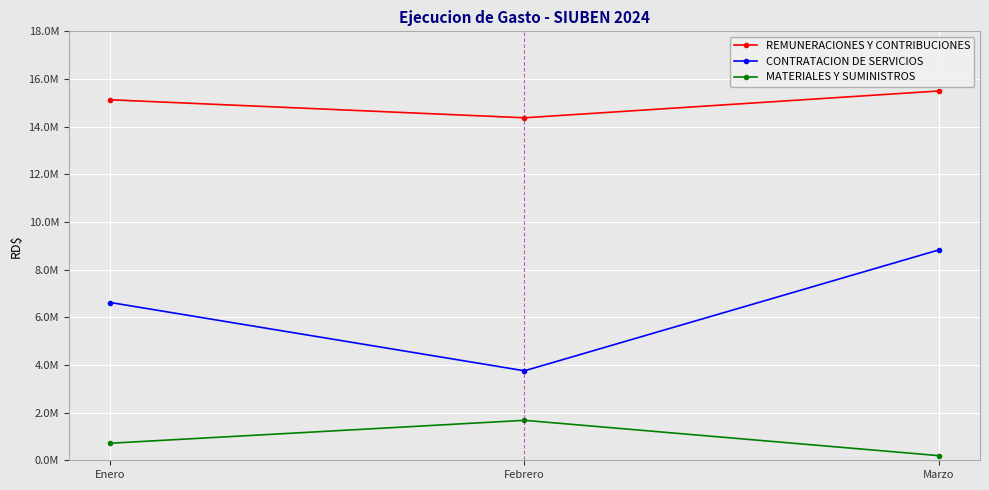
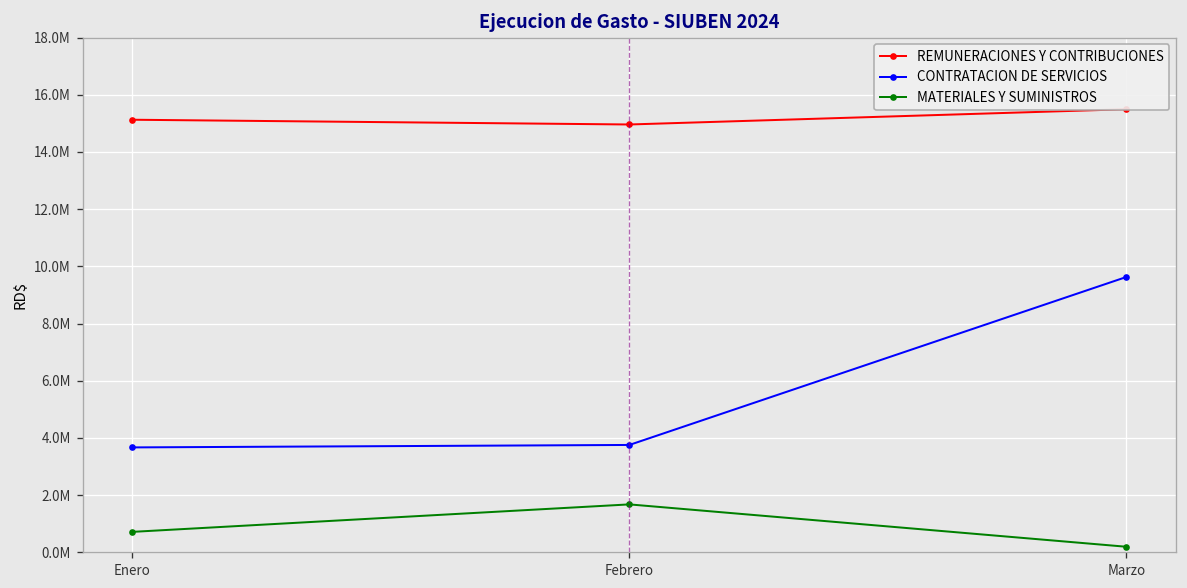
  {
    "REMUNERACIONES Y CONTRIBUCIONES": {
      "Enero": 15100000,
-     "Febrero": 14400000,
+     "Febrero": 15000000,
      "Marzo": 15500000
    },
    "CONTRATACION DE SERVICIOS": {
-     "Enero": 6600000,
+     "Enero": 3700000,
      "Febrero": 3800000,
-     "Marzo": 8800000
+     "Marzo": 9600000
    },
    "MATERIALES Y SUMINISTROS": {
      "Enero": 700000,
      "Febrero": 1700000,
      "Marzo": 200000
    }
  }
